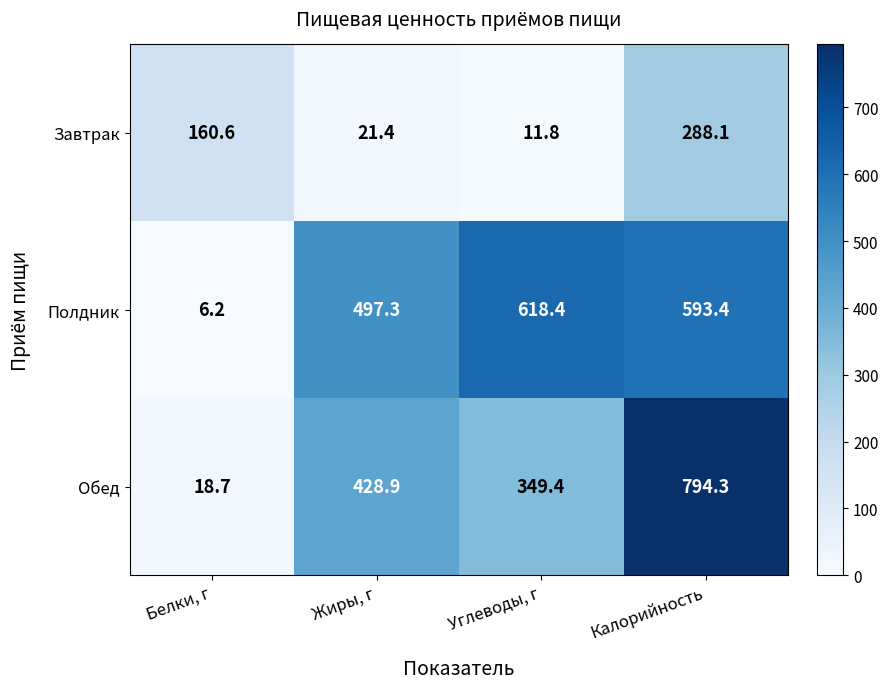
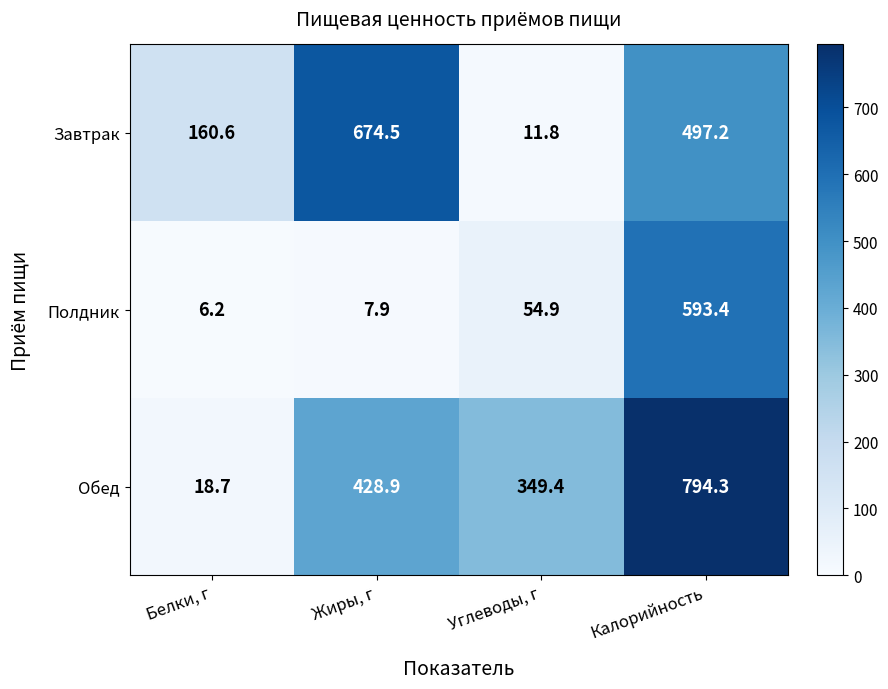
  {
    "Завтрак": {
      "Белки, г": 160.6,
-     "Жиры, г": 21.4,
+     "Жиры, г": 674.5,
      "Углеводы, г": 11.8,
-     "Калорийность": 288.1
+     "Калорийность": 497.2
    },
    "Полдник": {
      "Белки, г": 6.2,
-     "Жиры, г": 497.3,
-     "Углеводы, г": 618.4,
+     "Жиры, г": 7.9,
+     "Углеводы, г": 54.9,
      "Калорийность": 593.4
    },
    "Обед": {
      "Белки, г": 18.7,
      "Жиры, г": 428.9,
      "Углеводы, г": 349.4,
      "Калорийность": 794.3
    }
  }
